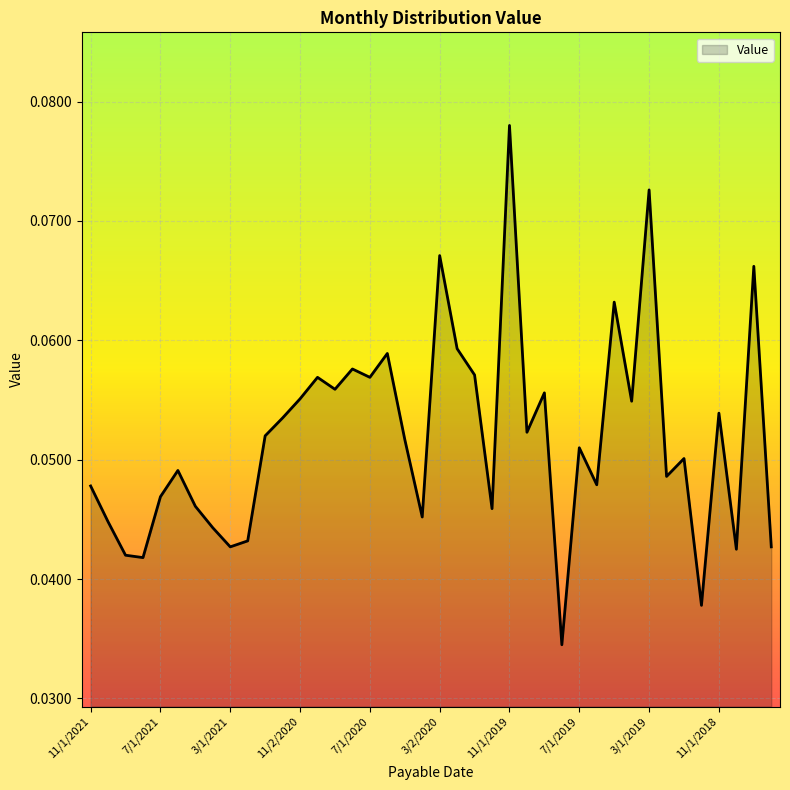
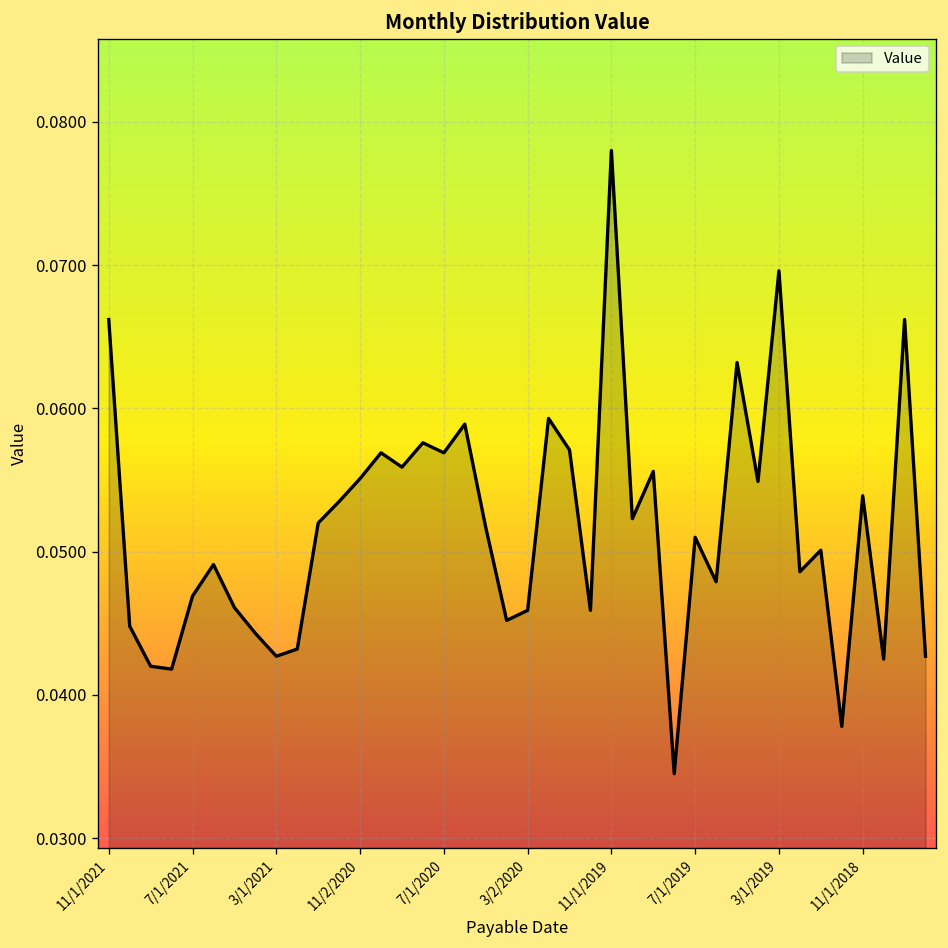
  {
-   "11/1/2021": 0.0478,
+   "11/1/2021": 0.0662,
    "7/1/2021": 0.0469,
    "3/1/2021": 0.0427,
    "11/2/2020": 0.0551,
    "7/1/2020": 0.0569,
-   "3/2/2020": 0.0671,
+   "3/2/2020": 0.0459,
    "11/1/2019": 0.0780,
    "7/1/2019": 0.0510,
-   "3/1/2019": 0.0726,
+   "3/1/2019": 0.0696,
    "11/1/2018": 0.0539
  }
